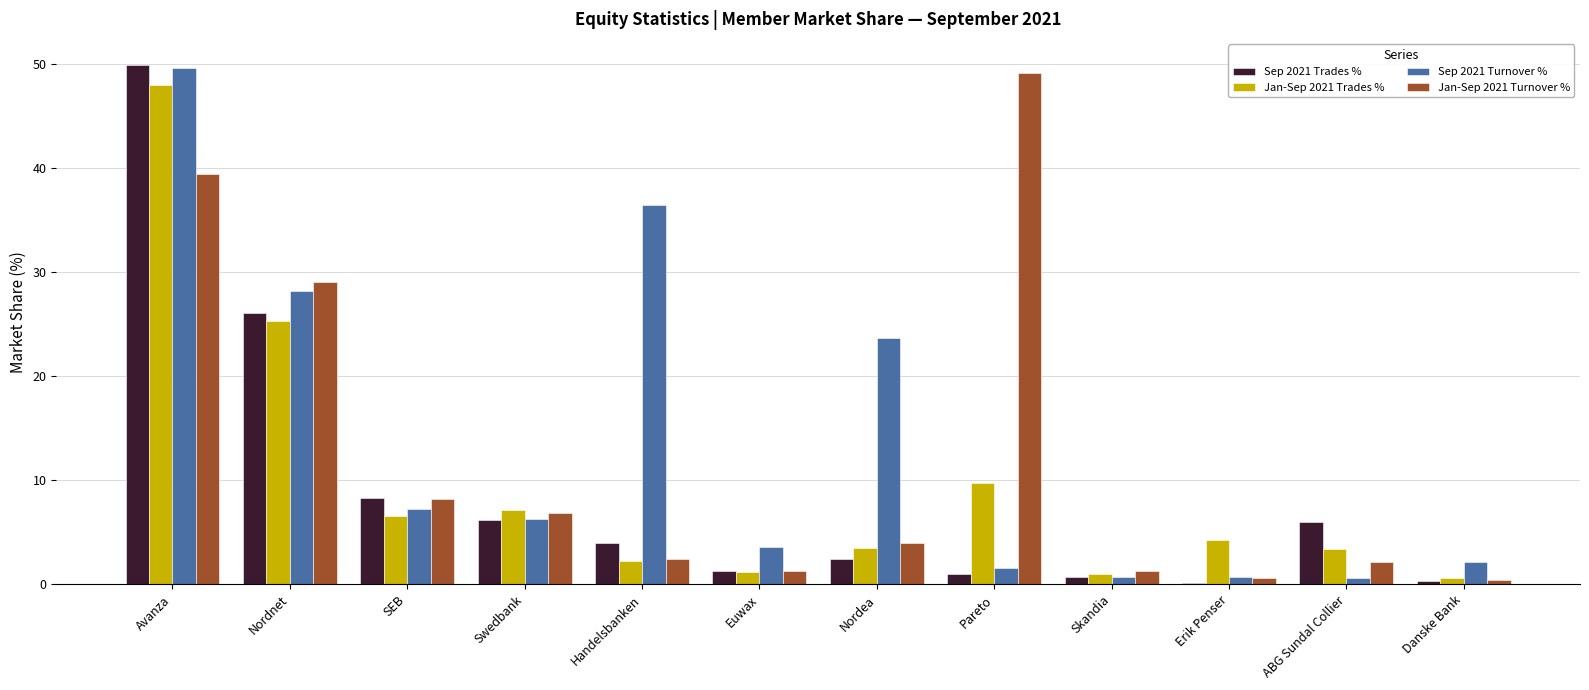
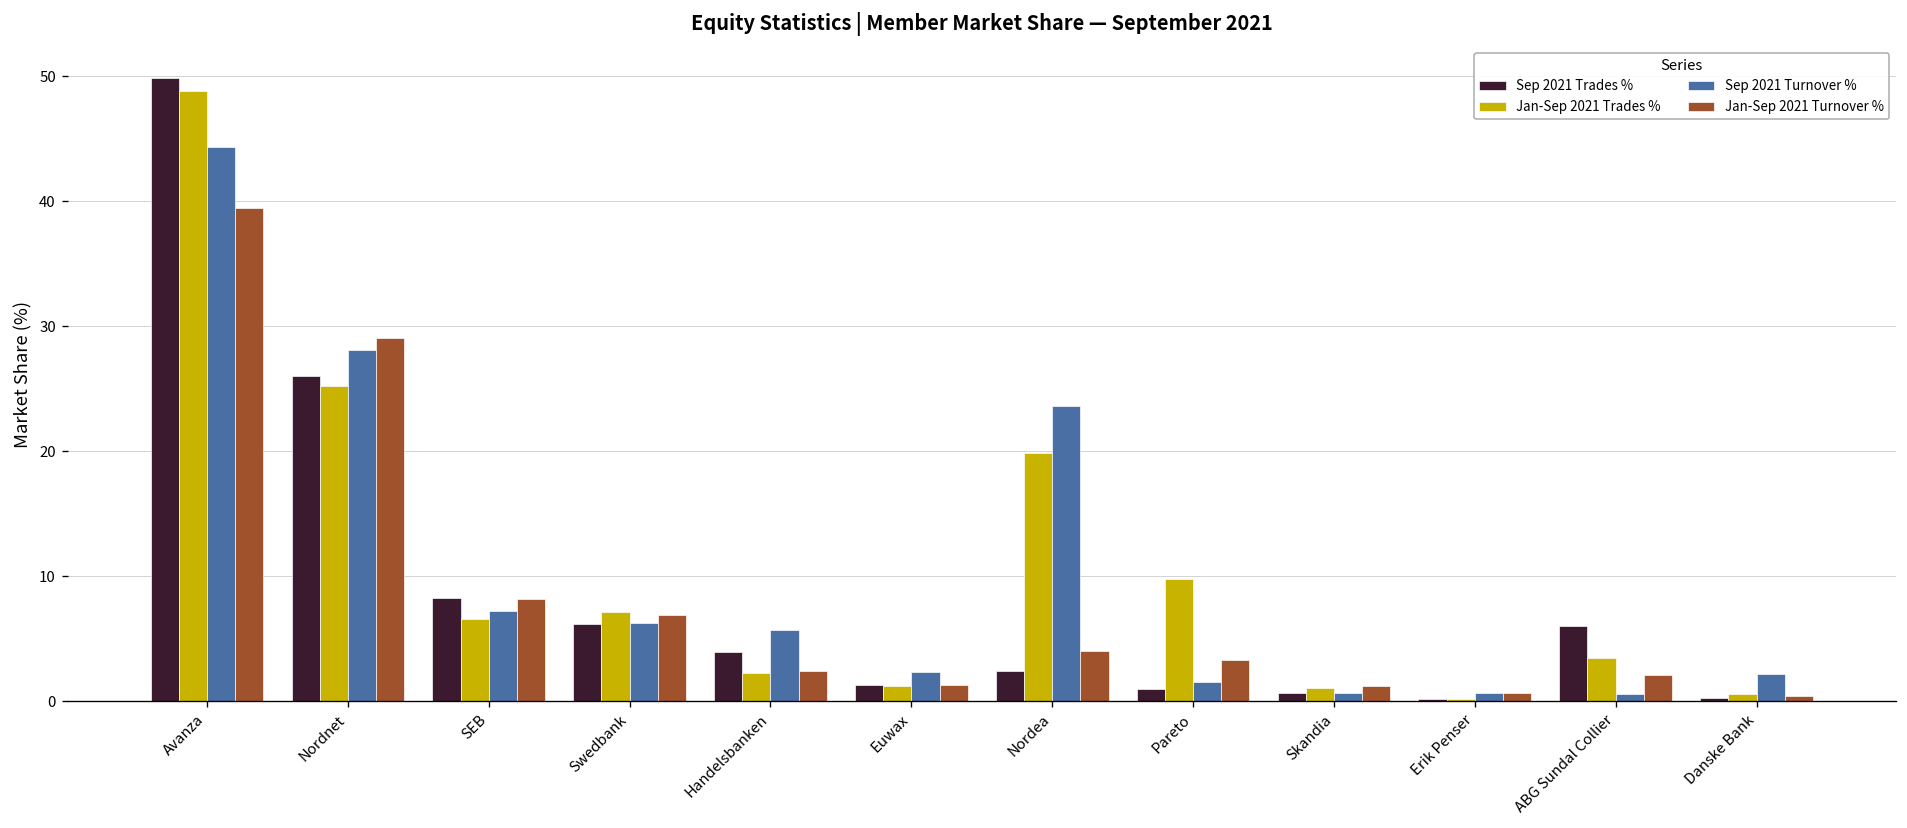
  {
    "Sep 2021 Trades %": {
      "Avanza": 49.9,
      "Nordnet": 26.0,
      "SEB": 8.3,
      "Swedbank": 6.2,
      "Handelsbanken": 3.9,
      "Euwax": 1.3,
      "Nordea": 2.4,
      "Pareto": 1.0,
      "Skandia": 0.7,
      "ABG Sundal Collier": 6.0,
      "Danske Bank": 0.3
    },
    "Jan-Sep 2021 Trades %": {
-     "Avanza": 47.9,
+     "Avanza": 48.9,
      "Nordnet": 25.3,
      "SEB": 6.6,
      "Swedbank": 7.1,
      "Handelsbanken": 2.3,
      "Euwax": 1.2,
-     "Nordea": 3.5,
+     "Nordea": 19.9,
      "Pareto": 9.8,
      "Skandia": 1.0,
-     "Erik Penser": 4.3,
+     "Erik Penser": 0.2,
      "ABG Sundal Collier": 3.4,
      "Danske Bank": 0.6
    },
    "Sep 2021 Turnover %": {
-     "Avanza": 49.6,
+     "Avanza": 44.4,
      "Nordnet": 28.1,
      "SEB": 7.2,
      "Swedbank": 6.3,
-     "Handelsbanken": 36.4,
-     "Euwax": 3.6,
+     "Handelsbanken": 5.7,
+     "Euwax": 2.3,
      "Nordea": 23.7,
      "Pareto": 1.5,
      "Skandia": 0.7,
      "Erik Penser": 0.7,
      "ABG Sundal Collier": 0.6,
      "Danske Bank": 2.2
    },
    "Jan-Sep 2021 Turnover %": {
      "Avanza": 39.4,
      "Nordnet": 29.1,
      "SEB": 8.2,
      "Swedbank": 6.9,
      "Handelsbanken": 2.4,
      "Euwax": 1.3,
      "Nordea": 4.0,
-     "Pareto": 49.1,
+     "Pareto": 3.3,
      "Skandia": 1.2,
      "Erik Penser": 0.6,
      "ABG Sundal Collier": 2.1,
      "Danske Bank": 0.4
    }
  }
